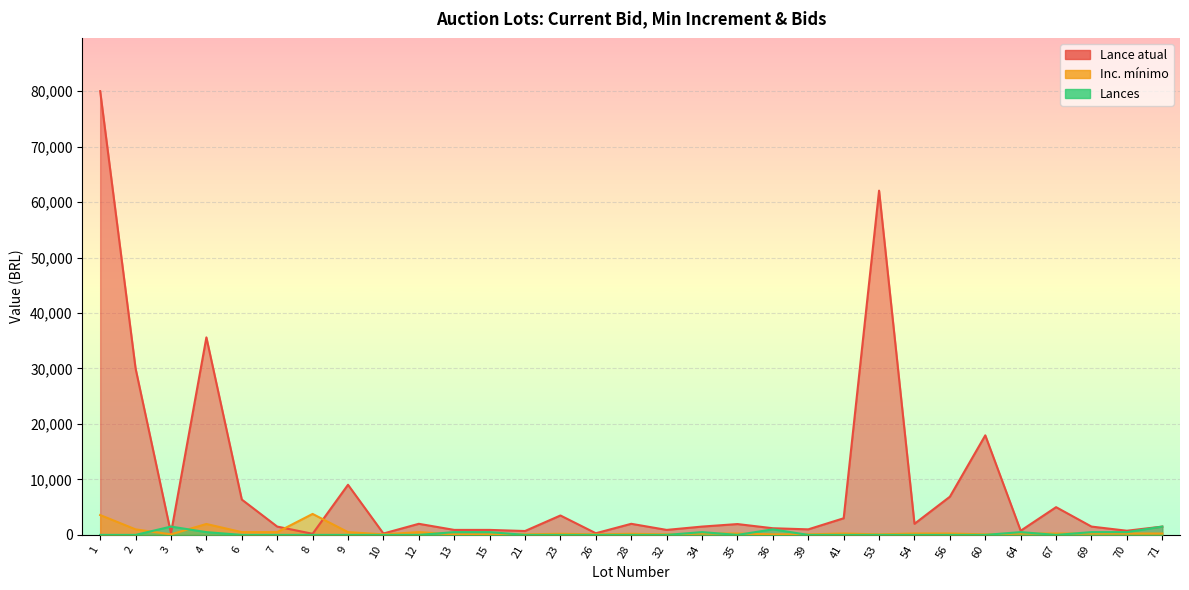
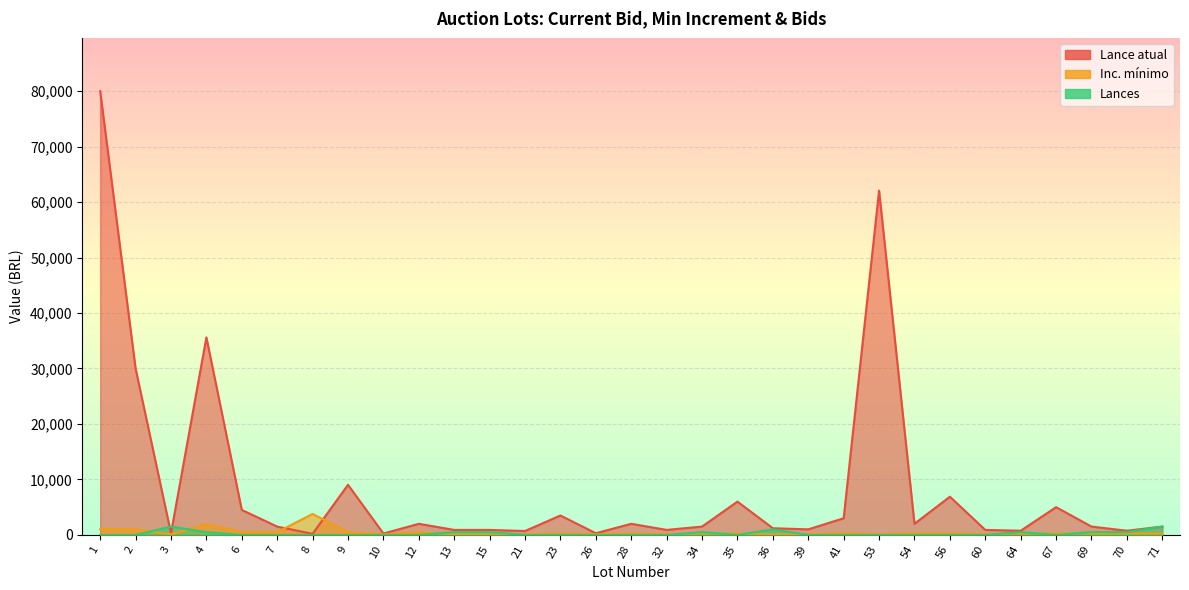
  {
    "Lance atual": {
      "1": "80,000",
      "2": "30,000",
      "4": "36,000",
-     "6": "6,000",
+     "6": "5,000",
      "7": "2,000",
      "9": "9,000",
      "12": "2,000",
      "21": "1,000",
      "23": "4,000",
      "28": "2,000",
      "32": "1,000",
      "34": "2,000",
-     "35": "2,000",
+     "35": "6,000",
      "39": "1,000",
      "41": "3,000",
      "53": "62,000",
      "54": "2,000",
      "56": "7,000",
-     "60": "18,000",
+     "60": "1,000",
      "67": "5,000",
      "69": "2,000"
    },
    "Inc. mínimo": {
-     "1": "4,000",
+     "1": "1,000",
      "2": "1,000",
      "4": "2,000",
      "6": "1,000",
      "7": "1,000",
      "8": "4,000",
      "9": "1,000",
      "12": "1,000",
      "36": "0",
      "71": "0"
    },
    "Lances": {
      "1": "0",
      "2": "0",
      "3": "2,000",
      "4": "1,000",
      "6": "0",
      "7": "0",
      "9": "0",
      "12": "0"
    }
  }
